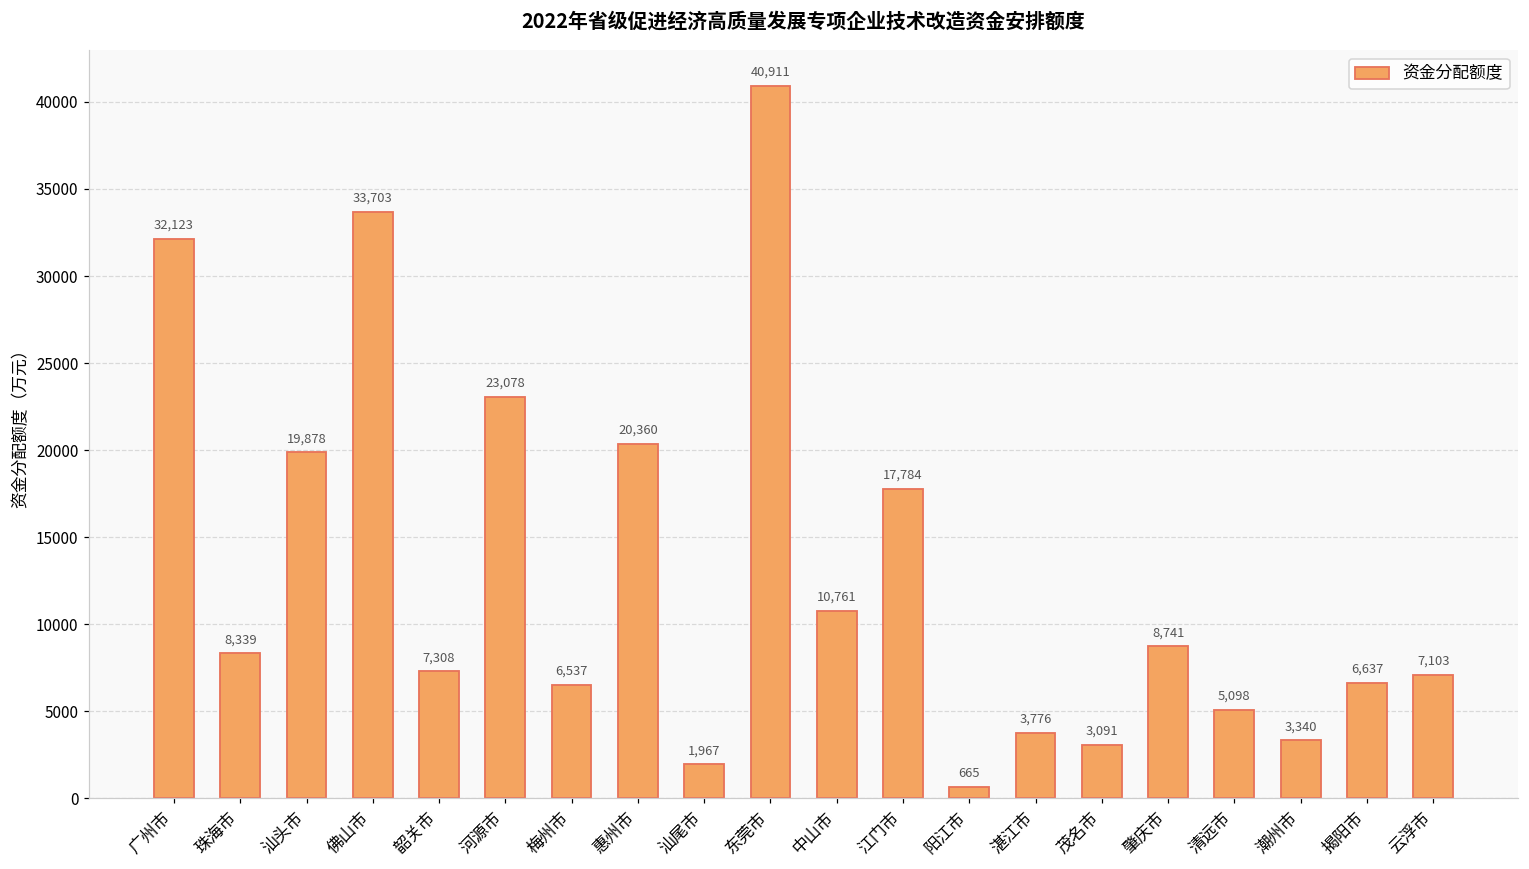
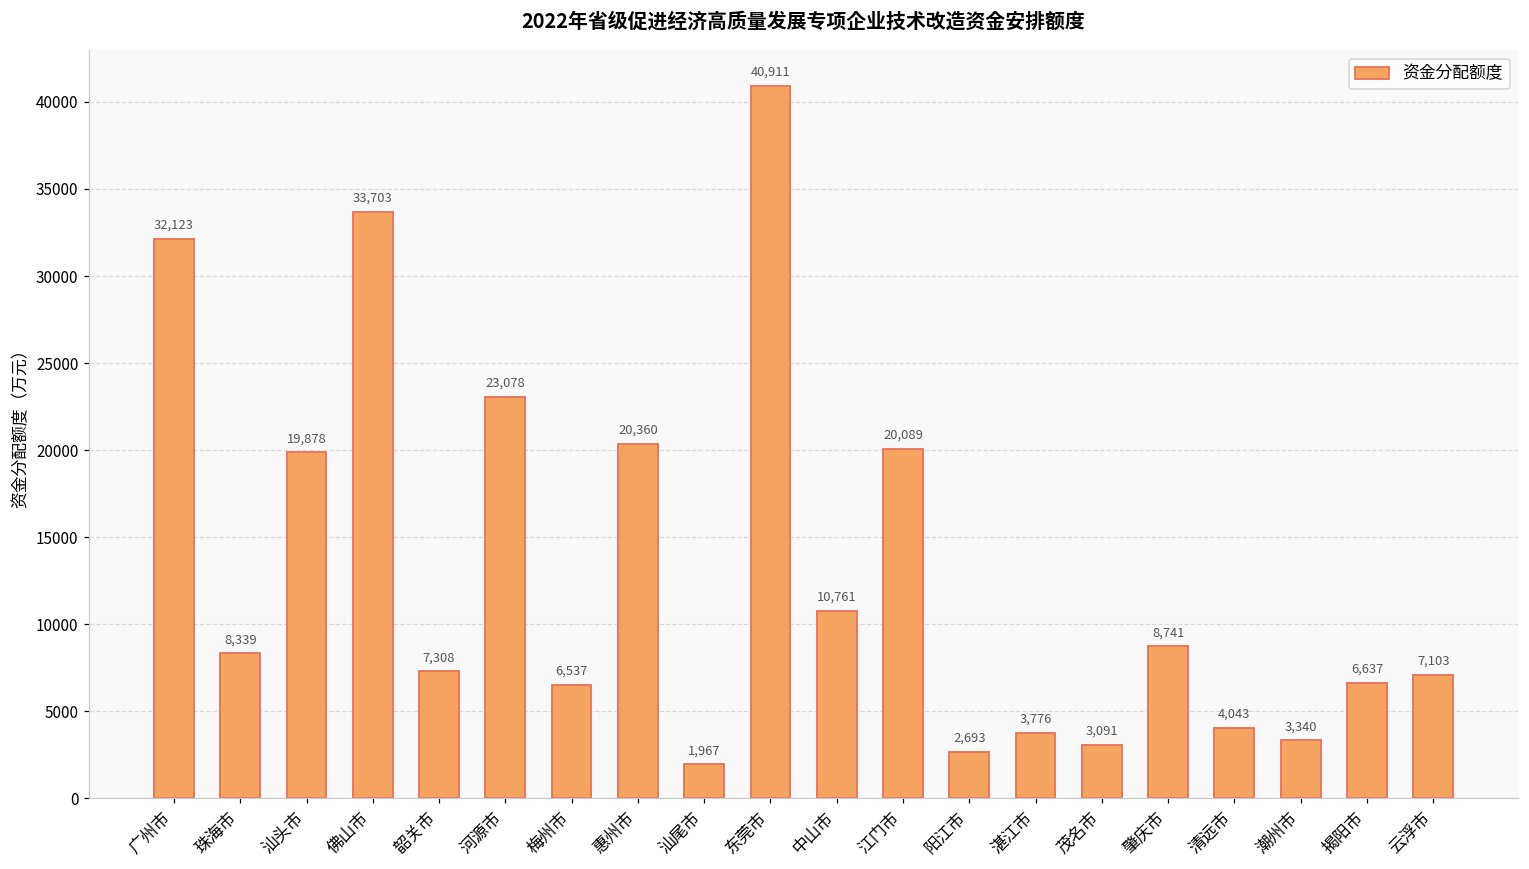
  {
    "广州市": "32,123",
    "珠海市": "8,339",
    "汕头市": "19,878",
    "佛山市": "33,703",
    "韶关市": "7,308",
    "河源市": "23,078",
    "梅州市": "6,537",
    "惠州市": "20,360",
    "汕尾市": "1,967",
    "东莞市": "40,911",
    "中山市": "10,761",
-   "江门市": "17,784",
-   "阳江市": "665",
+   "江门市": "20,089",
+   "阳江市": "2,693",
    "湛江市": "3,776",
    "茂名市": "3,091",
    "肇庆市": "8,741",
-   "清远市": "5,098",
+   "清远市": "4,043",
    "潮州市": "3,340",
    "揭阳市": "6,637",
    "云浮市": "7,103"
  }
